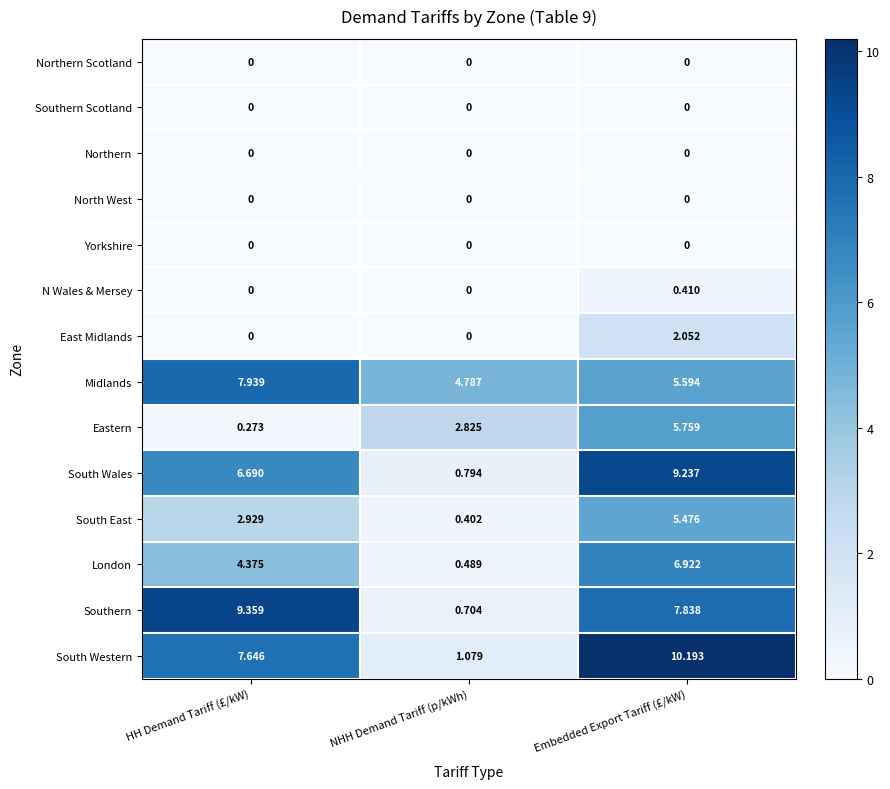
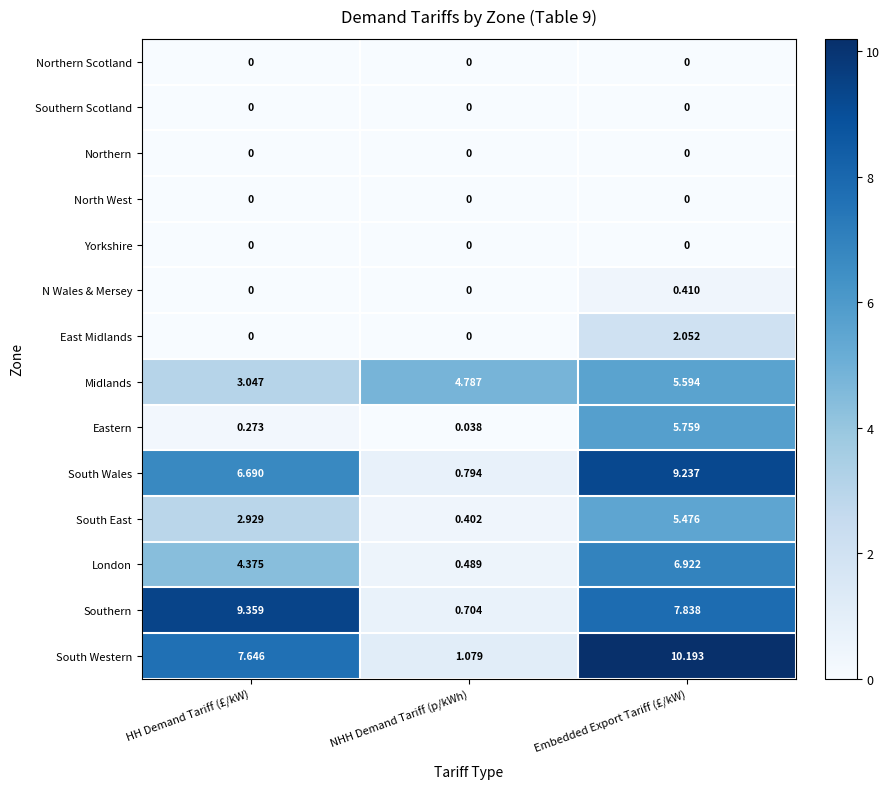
  {
    "Northern Scotland": {
      "HH Demand Tariff (£/kW)": 0,
      "NHH Demand Tariff (p/kWh)": 0,
      "Embedded Export Tariff (£/kW)": 0
    },
    "Southern Scotland": {
      "HH Demand Tariff (£/kW)": 0,
      "NHH Demand Tariff (p/kWh)": 0,
      "Embedded Export Tariff (£/kW)": 0
    },
    "Northern": {
      "HH Demand Tariff (£/kW)": 0,
      "NHH Demand Tariff (p/kWh)": 0,
      "Embedded Export Tariff (£/kW)": 0
    },
    "North West": {
      "HH Demand Tariff (£/kW)": 0,
      "NHH Demand Tariff (p/kWh)": 0,
      "Embedded Export Tariff (£/kW)": 0
    },
    "Yorkshire": {
      "HH Demand Tariff (£/kW)": 0,
      "NHH Demand Tariff (p/kWh)": 0,
      "Embedded Export Tariff (£/kW)": 0
    },
    "N Wales & Mersey": {
      "HH Demand Tariff (£/kW)": 0,
      "NHH Demand Tariff (p/kWh)": 0,
      "Embedded Export Tariff (£/kW)": 0.410
    },
    "East Midlands": {
      "HH Demand Tariff (£/kW)": 0,
      "NHH Demand Tariff (p/kWh)": 0,
      "Embedded Export Tariff (£/kW)": 2.052
    },
    "Midlands": {
-     "HH Demand Tariff (£/kW)": 7.939,
+     "HH Demand Tariff (£/kW)": 3.047,
      "NHH Demand Tariff (p/kWh)": 4.787,
      "Embedded Export Tariff (£/kW)": 5.594
    },
    "Eastern": {
      "HH Demand Tariff (£/kW)": 0.273,
-     "NHH Demand Tariff (p/kWh)": 2.825,
+     "NHH Demand Tariff (p/kWh)": 0.038,
      "Embedded Export Tariff (£/kW)": 5.759
    },
    "South Wales": {
      "HH Demand Tariff (£/kW)": 6.690,
      "NHH Demand Tariff (p/kWh)": 0.794,
      "Embedded Export Tariff (£/kW)": 9.237
    },
    "South East": {
      "HH Demand Tariff (£/kW)": 2.929,
      "NHH Demand Tariff (p/kWh)": 0.402,
      "Embedded Export Tariff (£/kW)": 5.476
    },
    "London": {
      "HH Demand Tariff (£/kW)": 4.375,
      "NHH Demand Tariff (p/kWh)": 0.489,
      "Embedded Export Tariff (£/kW)": 6.922
    },
    "Southern": {
      "HH Demand Tariff (£/kW)": 9.359,
      "NHH Demand Tariff (p/kWh)": 0.704,
      "Embedded Export Tariff (£/kW)": 7.838
    },
    "South Western": {
      "HH Demand Tariff (£/kW)": 7.646,
      "NHH Demand Tariff (p/kWh)": 1.079,
      "Embedded Export Tariff (£/kW)": 10.193
    }
  }
